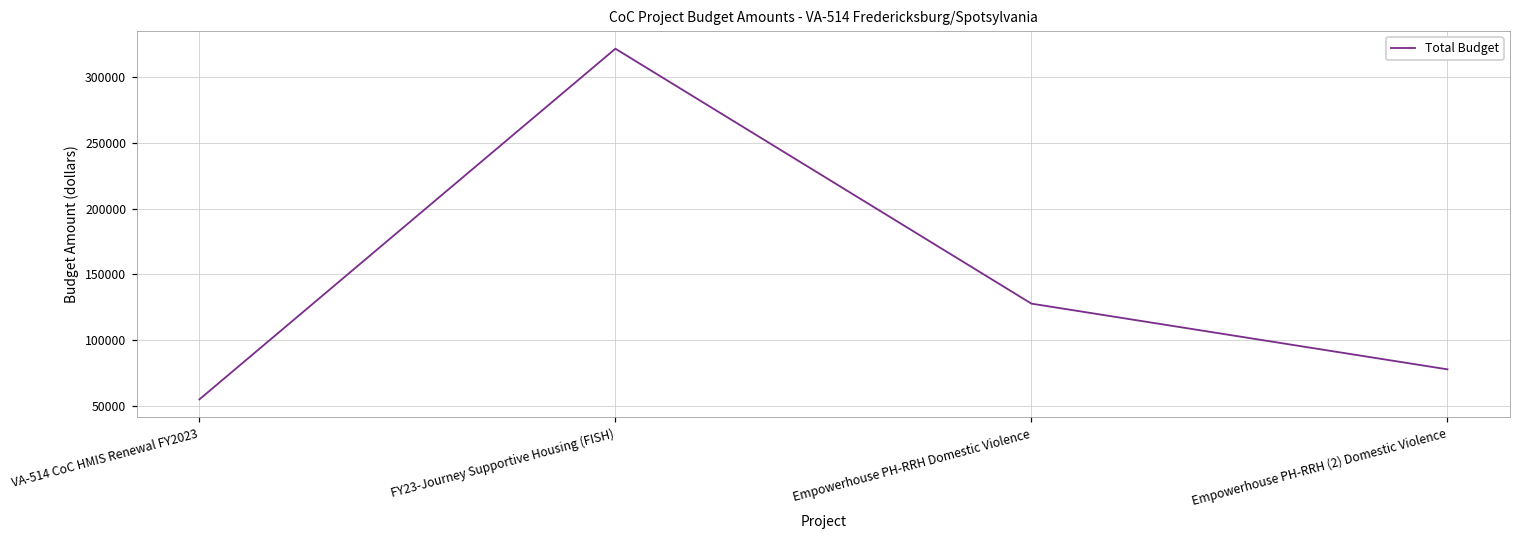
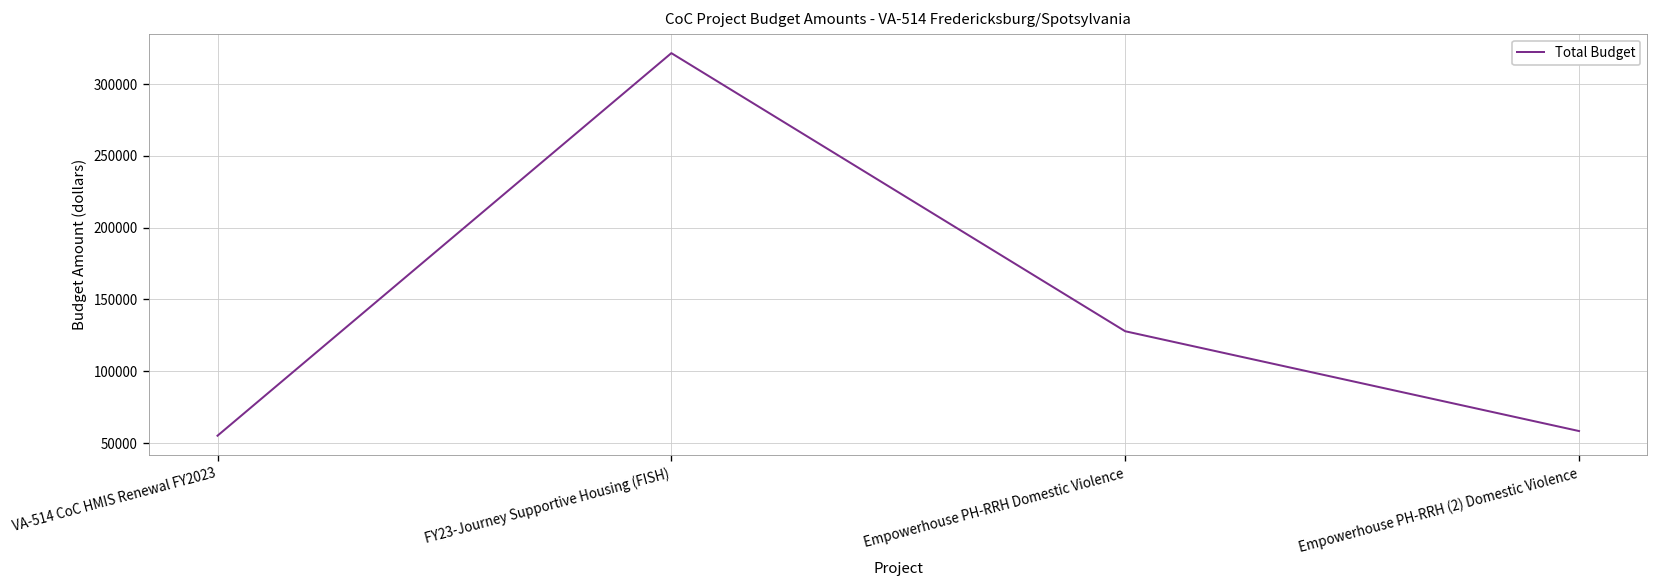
  {
    "VA-514 CoC HMIS Renewal FY2023": 55000,
    "FY23-Journey Supportive Housing (FISH)": 322000,
    "Empowerhouse PH-RRH Domestic Violence": 128000,
-   "Empowerhouse PH-RRH (2) Domestic Violence": 78000
+   "Empowerhouse PH-RRH (2) Domestic Violence": 58000
  }
